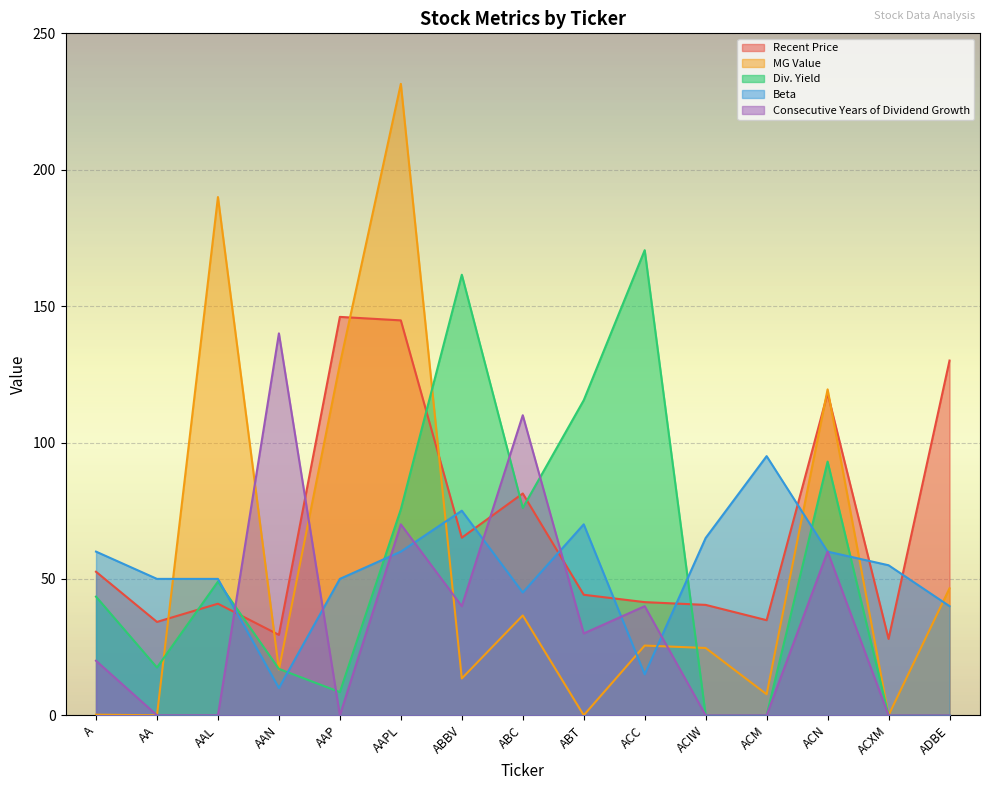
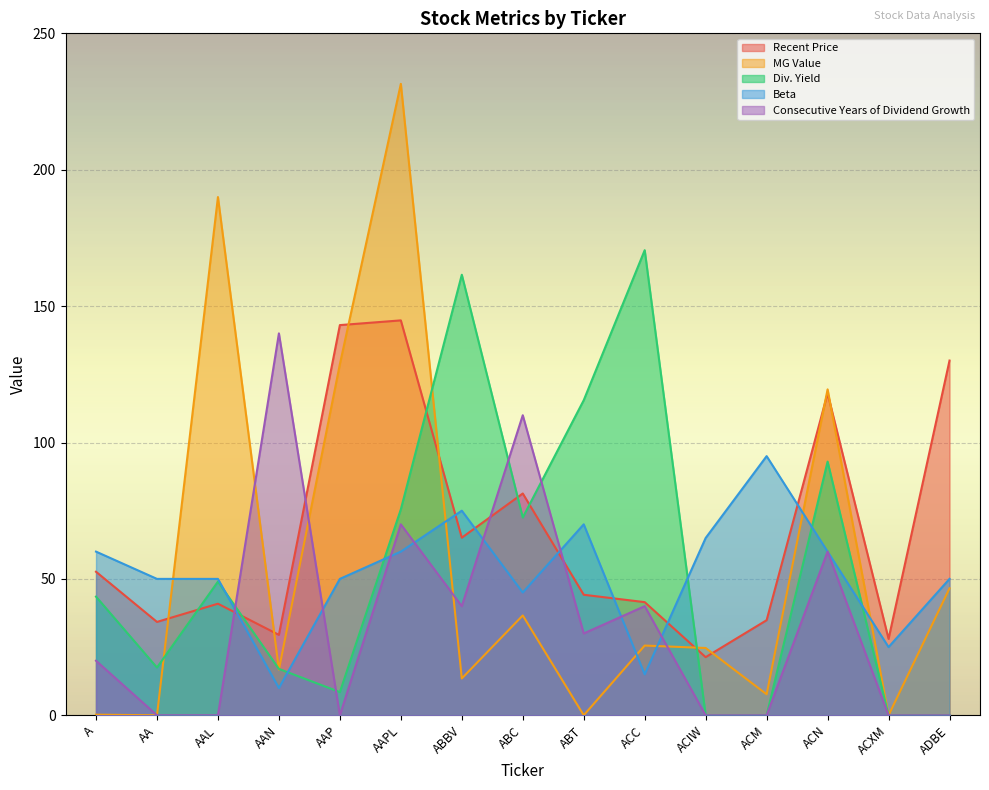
  {
    "Recent Price": {
      "A": 53,
      "AA": 34,
      "AAL": 41,
      "AAN": 29,
-     "AAP": 146,
+     "AAP": 143,
      "AAPL": 145,
      "ABBV": 65,
      "ABC": 81,
      "ABT": 44,
      "ACC": 41,
-     "ACIW": 40,
+     "ACIW": 21,
      "ACM": 35,
      "ACN": 118,
      "ACXM": 28,
      "ADBE": 130
    },
    "MG Value": {
      "A": 0,
      "AAL": 190,
      "AAP": 129,
      "AAPL": 231,
      "ABBV": 14,
      "ABC": 37,
      "ABT": 0,
      "ACC": 26,
      "ACIW": 25,
      "ACM": 8,
      "ACN": 119,
      "ADBE": 47
    },
    "Div. Yield": {
      "A": 44,
      "AA": 18,
      "AAL": 49,
      "AAP": 9,
      "AAPL": 76,
      "ABBV": 162,
-     "ABC": 76,
+     "ABC": 73,
      "ABT": 116,
      "ACC": 171,
      "ACN": 93
    },
    "Beta": {
      "A": 60,
      "AA": 50,
      "AAL": 50,
      "AAN": 10,
      "AAP": 50,
      "AAPL": 60,
      "ABBV": 75,
      "ABC": 45,
      "ABT": 70,
      "ACC": 15,
      "ACIW": 65,
      "ACM": 95,
-     "ACXM": 55,
-     "ADBE": 40
+     "ACXM": 25,
+     "ADBE": 50
    },
    "Consecutive Years of Dividend Growth": {
      "A": 20,
      "AAL": 0,
      "AAN": 140,
      "AAP": 0,
      "AAPL": 70,
      "ABBV": 40,
      "ABC": 110,
      "ABT": 30,
      "ACC": 40
    }
  }
